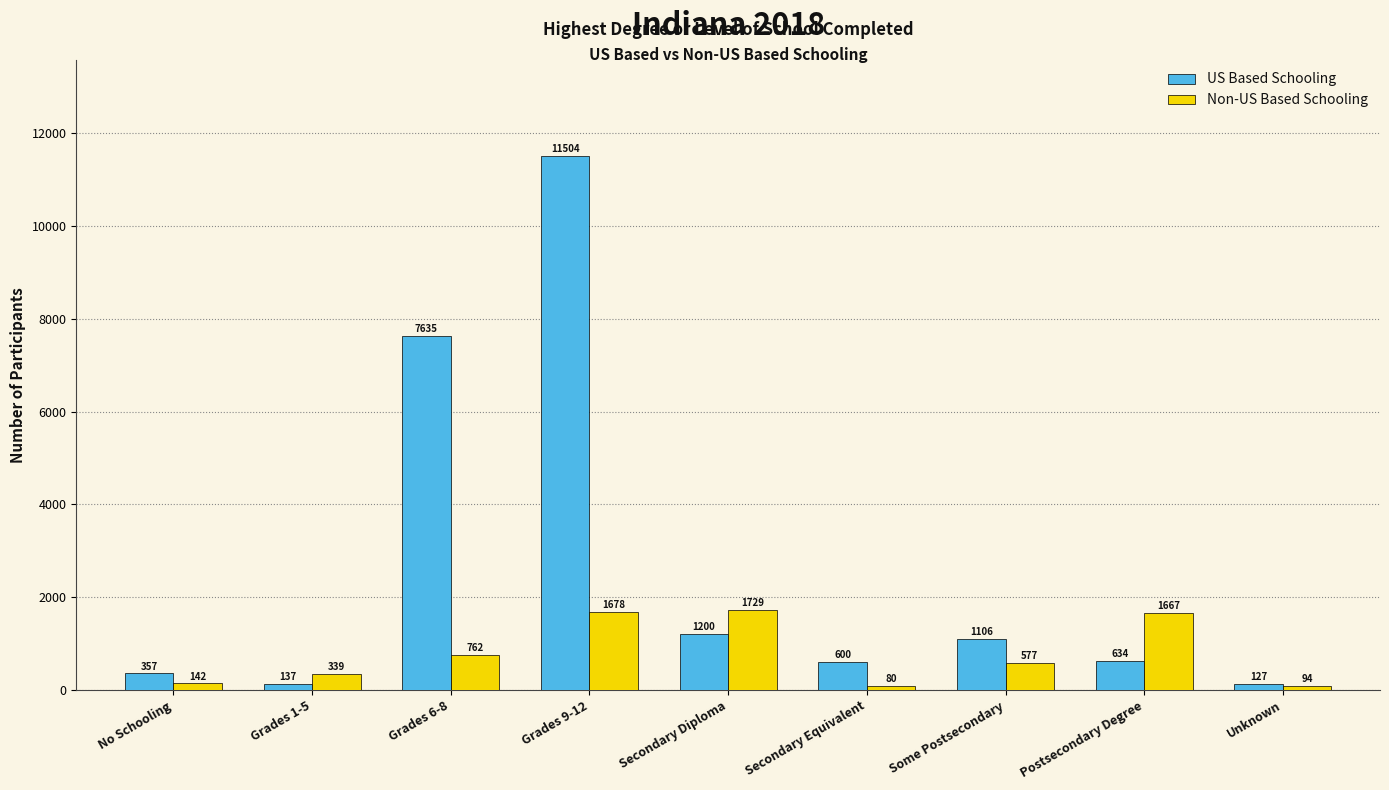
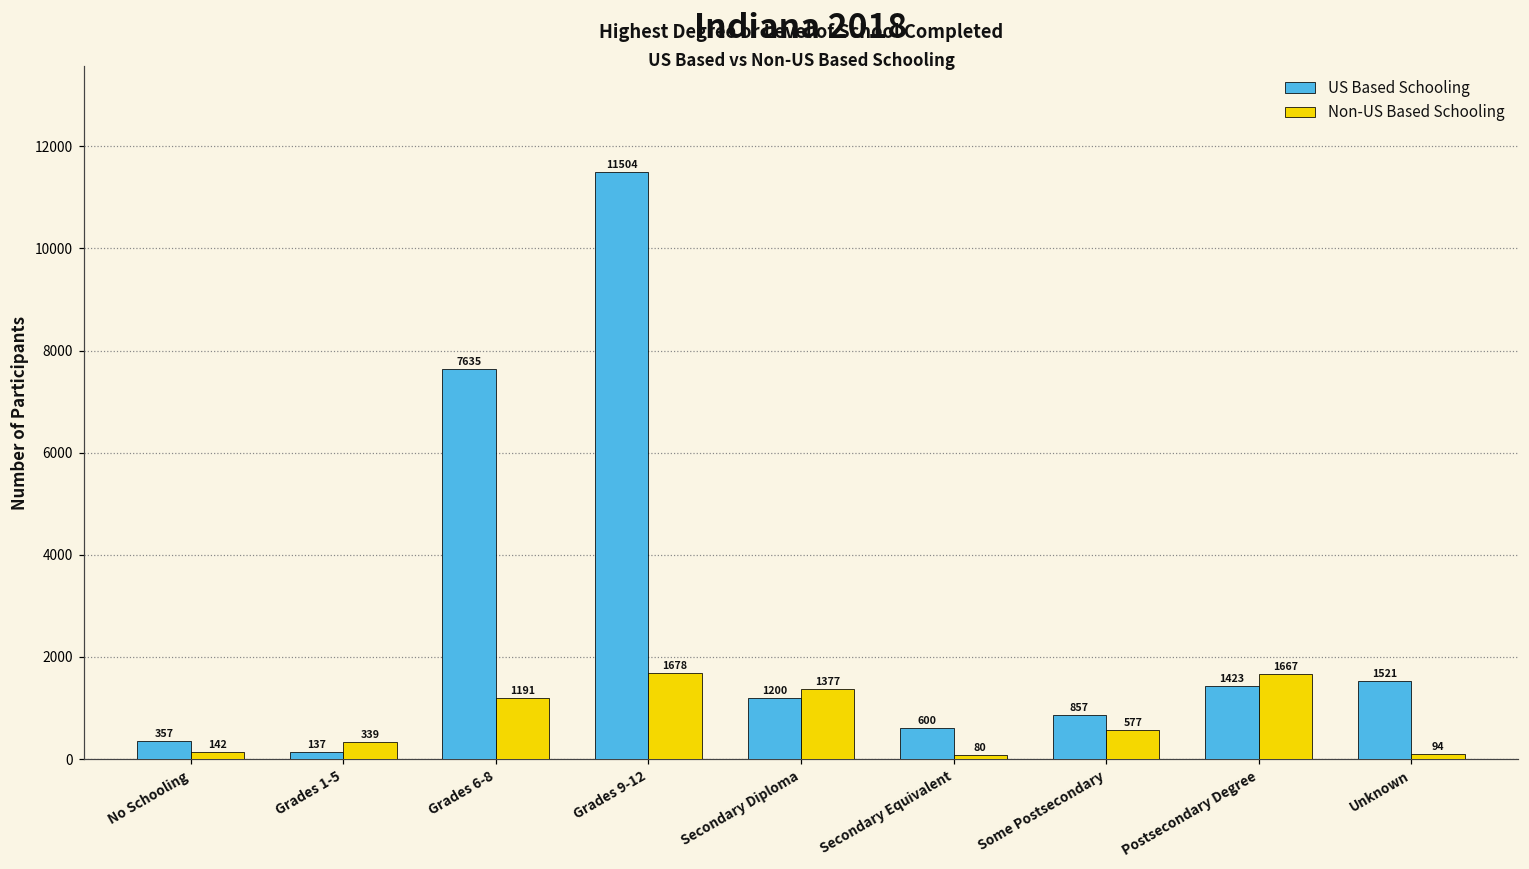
  {
    "US Based Schooling": {
      "No Schooling": 357,
      "Grades 1-5": 137,
      "Grades 6-8": 7635,
      "Grades 9-12": 11504,
      "Secondary Diploma": 1200,
      "Secondary Equivalent": 600,
-     "Some Postsecondary": 1106,
-     "Postsecondary Degree": 634,
-     "Unknown": 127
+     "Some Postsecondary": 857,
+     "Postsecondary Degree": 1423,
+     "Unknown": 1521
    },
    "Non-US Based Schooling": {
      "No Schooling": 142,
      "Grades 1-5": 339,
-     "Grades 6-8": 762,
+     "Grades 6-8": 1191,
      "Grades 9-12": 1678,
-     "Secondary Diploma": 1729,
+     "Secondary Diploma": 1377,
      "Secondary Equivalent": 80,
      "Some Postsecondary": 577,
      "Postsecondary Degree": 1667,
      "Unknown": 94
    }
  }
